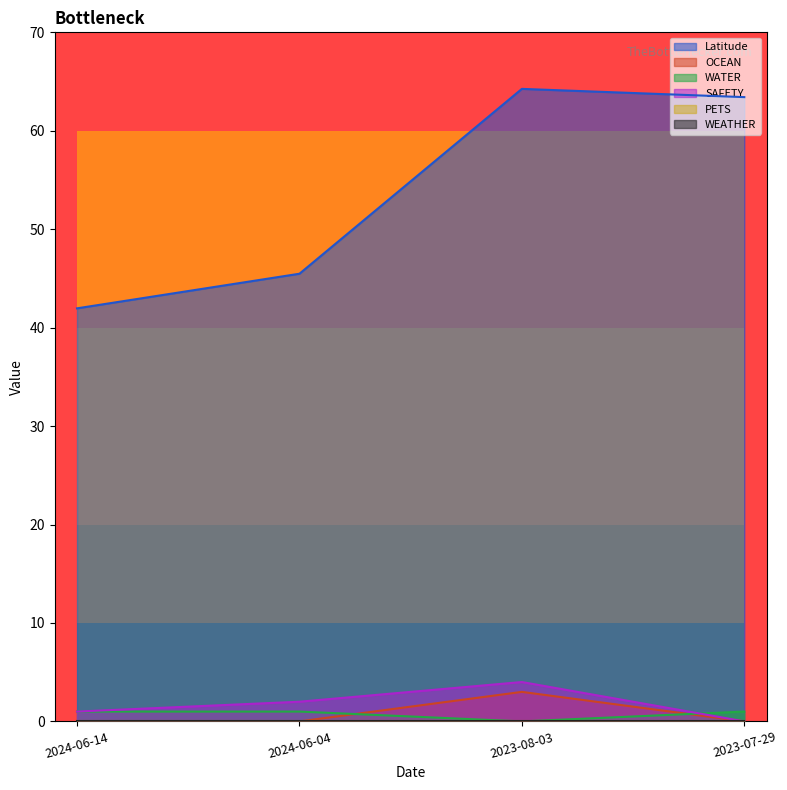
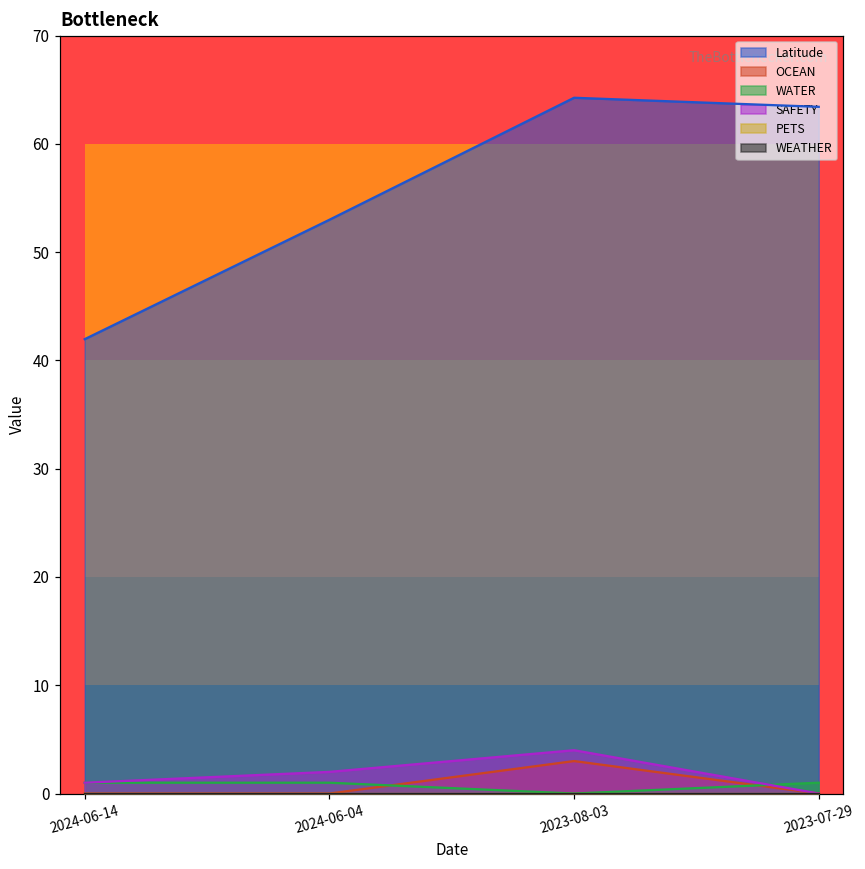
  {
    "Latitude": {
      "2024-06-14": 42,
-     "2024-06-04": 45,
+     "2024-06-04": 53,
      "2023-08-03": 64
    },
    "OCEAN": {
      "2023-08-03": 3
    },
    "WATER": {
      "2024-06-04": 1,
      "2023-07-29": 1
    },
    "SAFETY": {
      "2024-06-04": 2,
      "2023-08-03": 4
    }
  }
